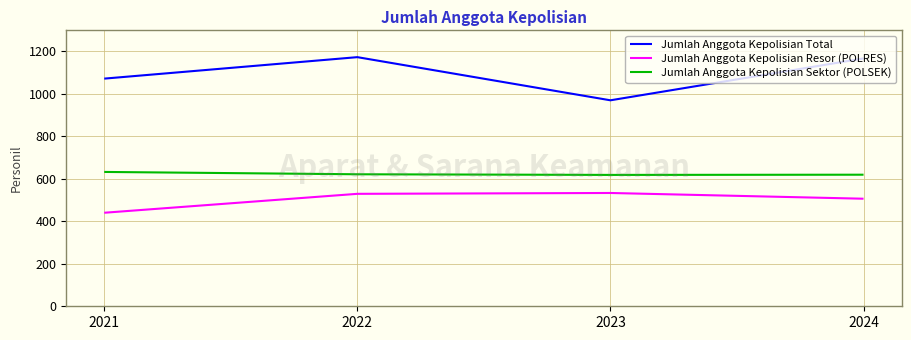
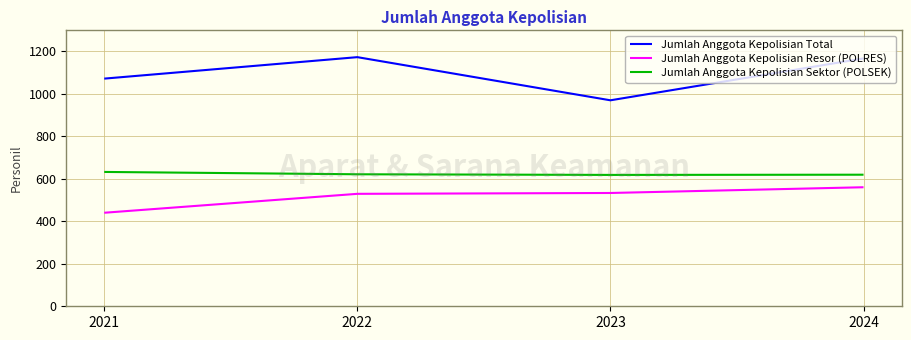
  {
    "Jumlah Anggota Kepolisian Total": {
      "2021": 1070,
      "2022": 1170,
      "2023": 970
    },
    "Jumlah Anggota Kepolisian Resor (POLRES)": {
      "2021": 440,
      "2022": 530,
      "2023": 530,
-     "2024": 510
+     "2024": 560
    },
    "Jumlah Anggota Kepolisian Sektor (POLSEK)": {
      "2021": 630,
      "2022": 620,
      "2023": 620,
      "2024": 620
    }
  }
